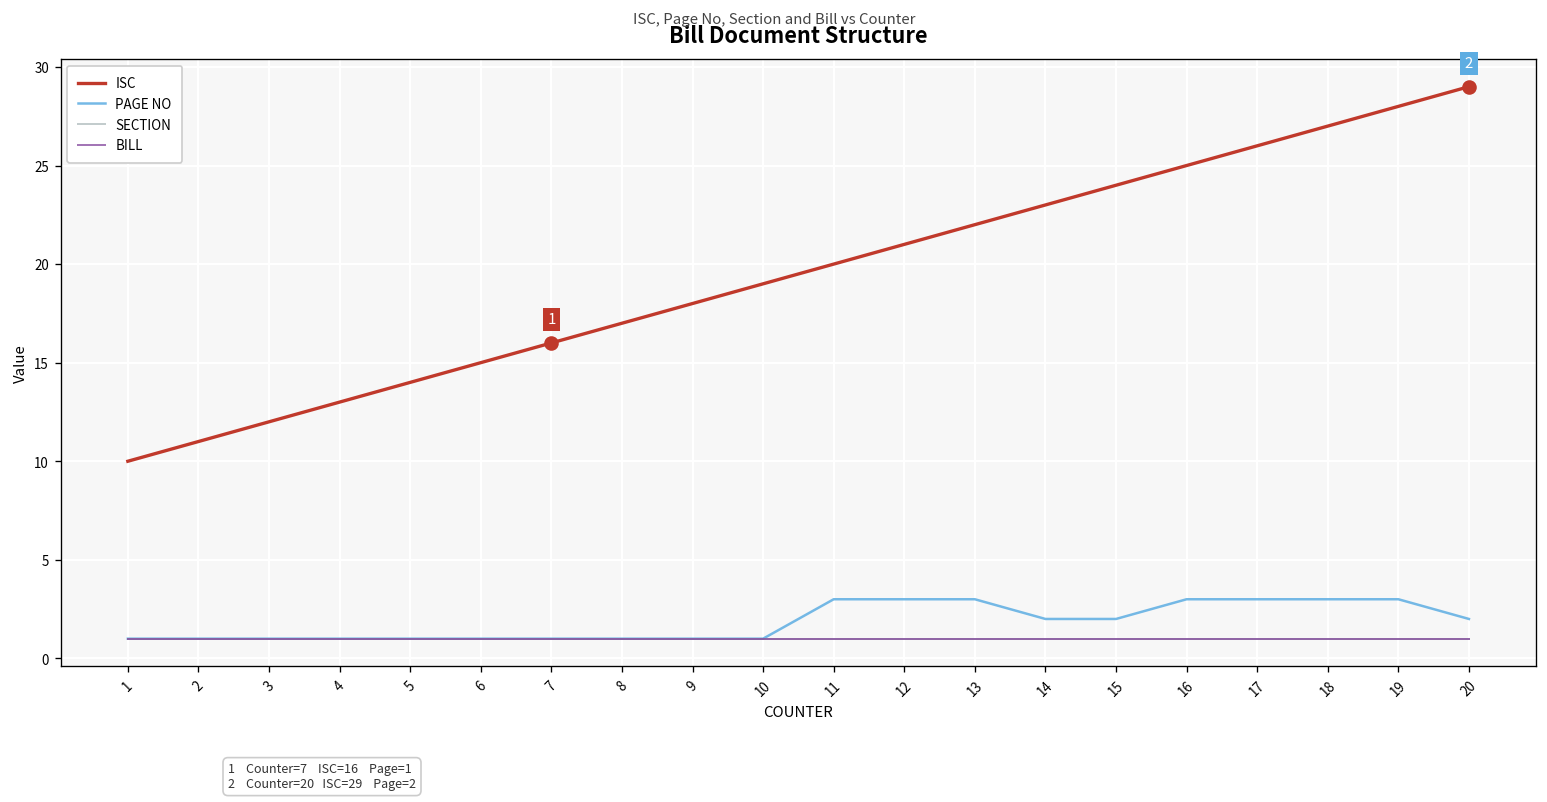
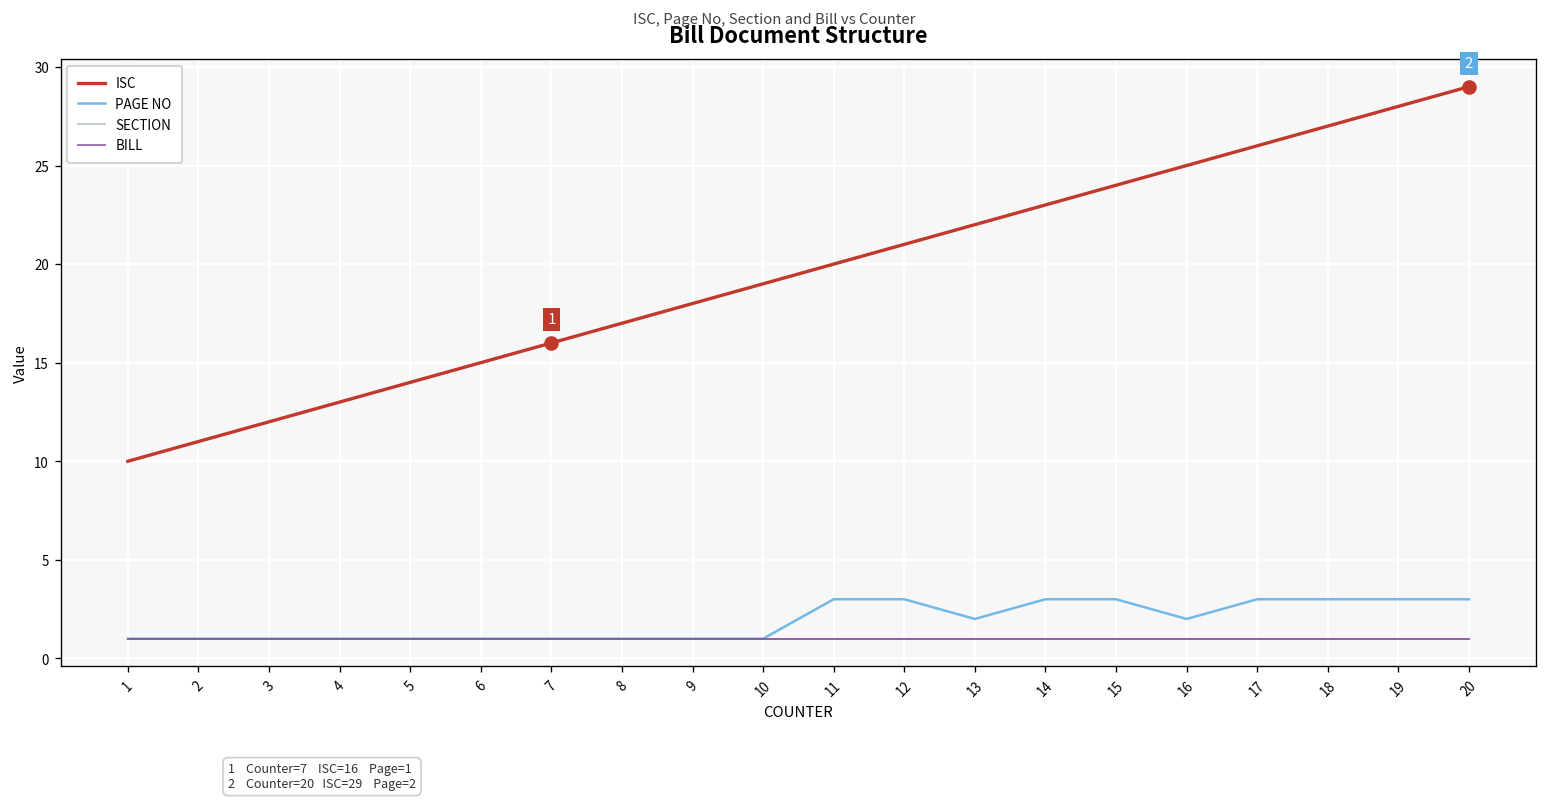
  {
    "PAGE NO": {
      "11": 3,
      "12": 3,
-     "13": 3,
-     "14": 2,
-     "15": 2,
-     "16": 3,
+     "13": 2,
+     "14": 3,
+     "15": 3,
+     "16": 2,
      "17": 3,
      "18": 3,
      "19": 3,
-     "20": 2
+     "20": 3
    },
    "BILL": {
      "11": 1,
      "12": 1,
      "13": 1,
      "14": 1,
      "15": 1,
      "16": 1,
      "17": 1,
      "18": 1,
      "19": 1,
      "20": 1
    }
  }
